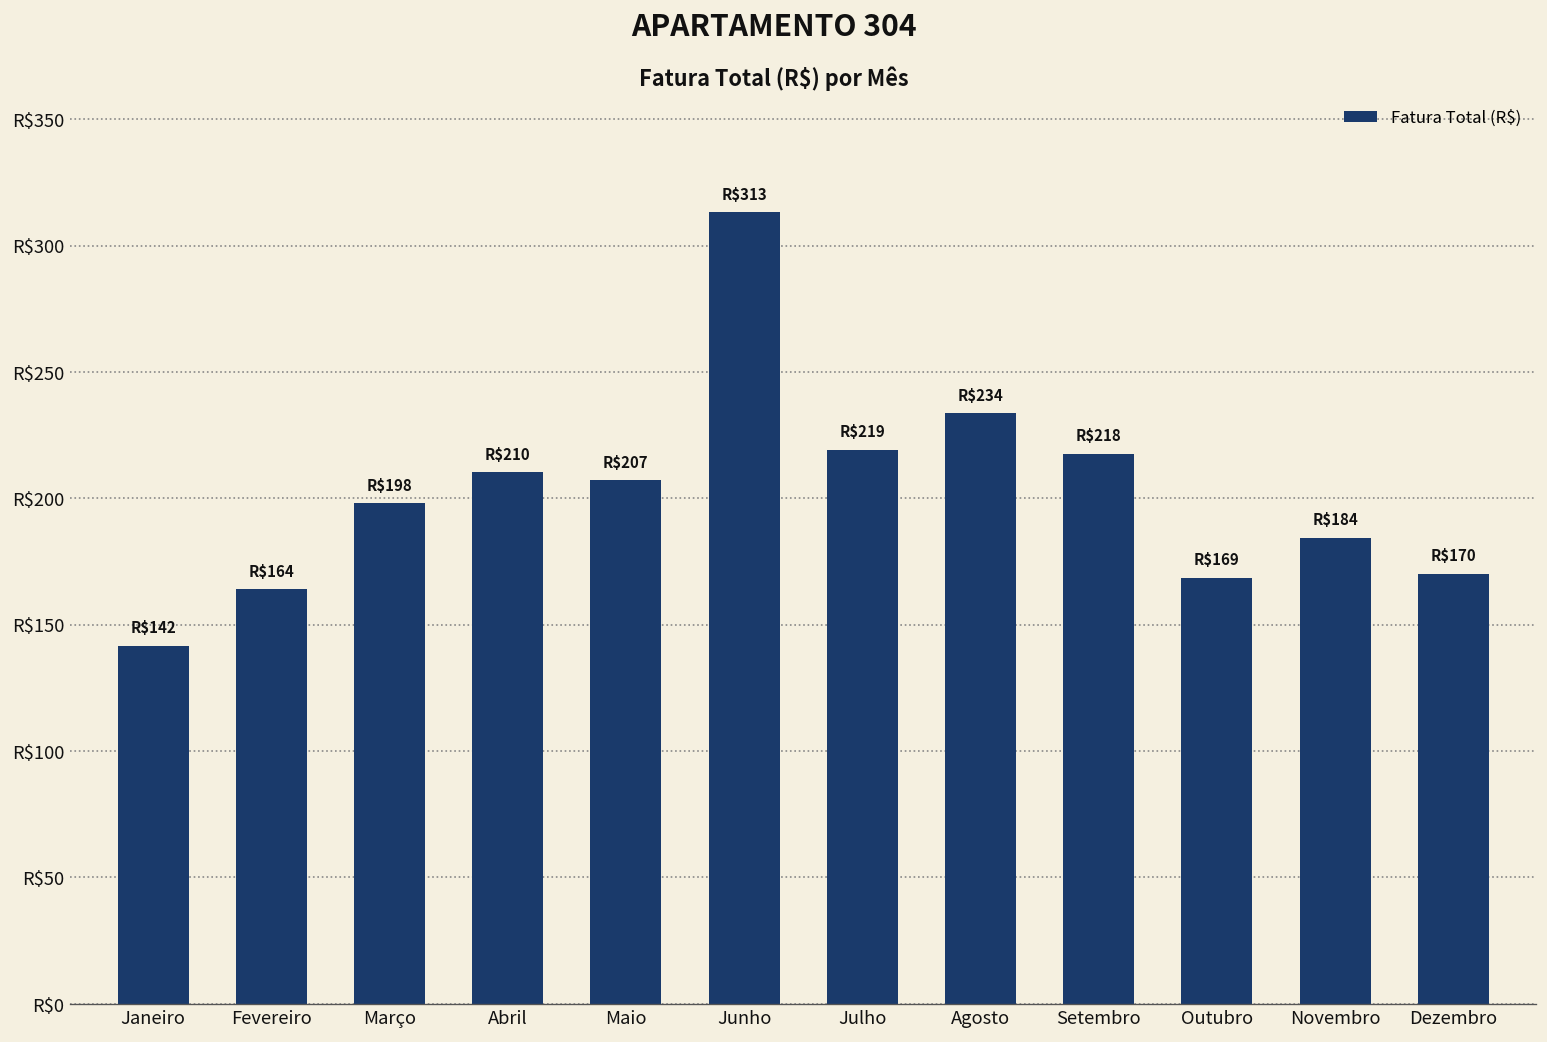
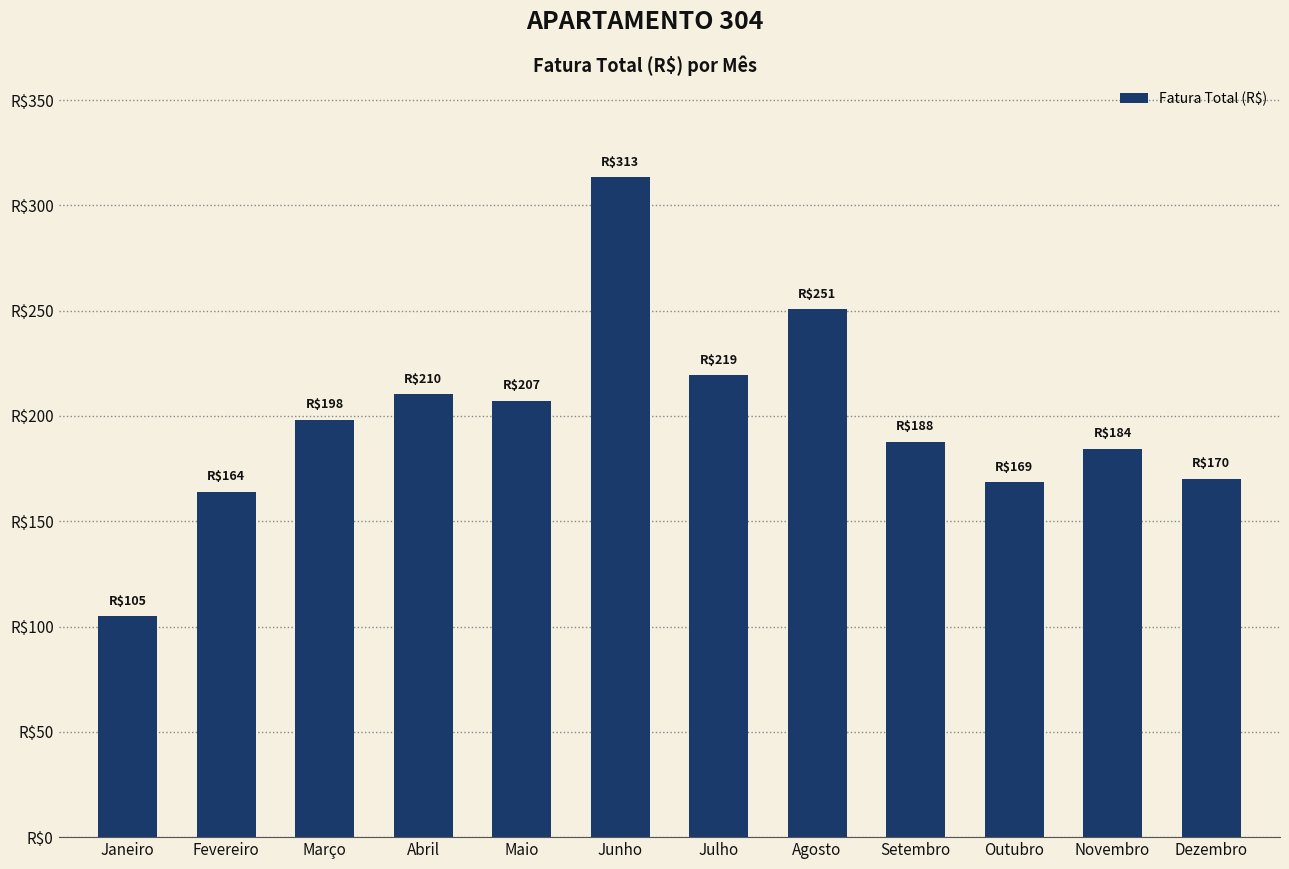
  {
-   "Janeiro": "$142",
+   "Janeiro": "$105",
    "Fevereiro": "$164",
    "Março": "$198",
    "Abril": "$210",
    "Maio": "$207",
    "Junho": "$313",
    "Julho": "$219",
-   "Agosto": "$234",
-   "Setembro": "$218",
+   "Agosto": "$251",
+   "Setembro": "$188",
    "Outubro": "$169",
    "Novembro": "$184",
    "Dezembro": "$170"
  }
